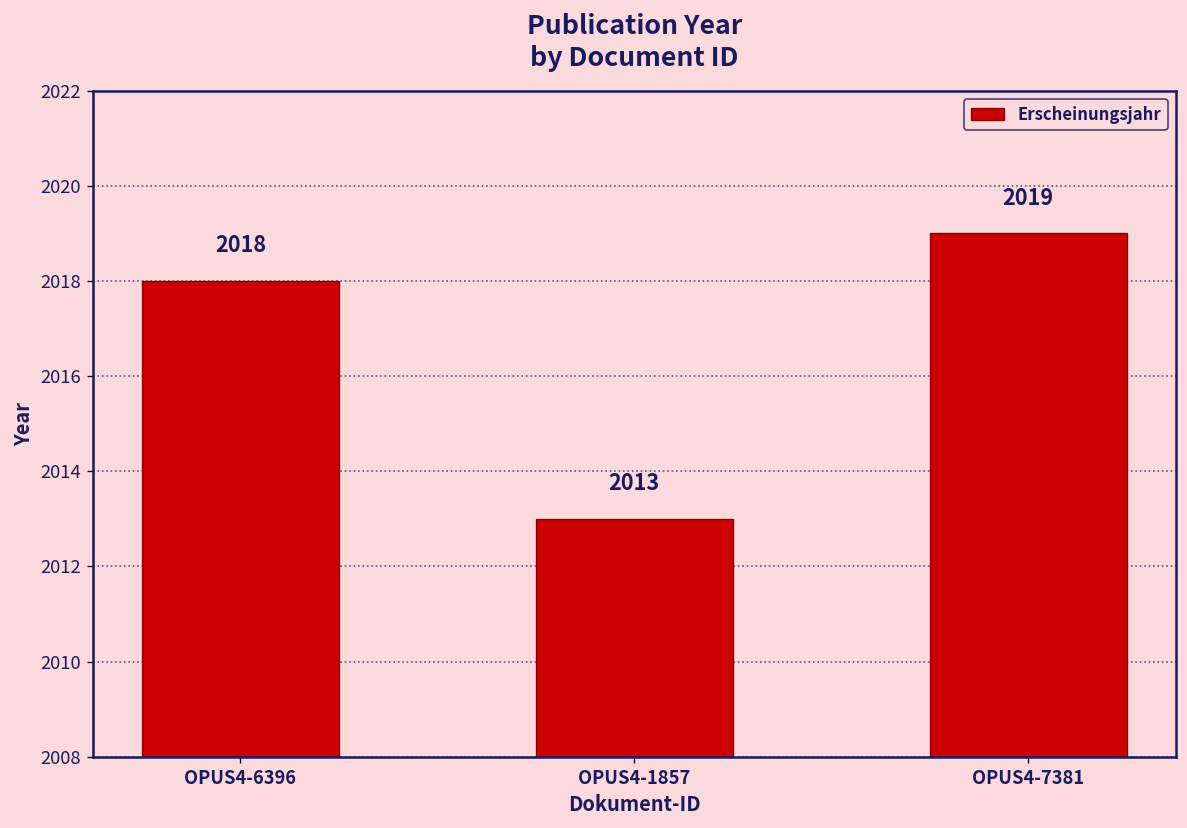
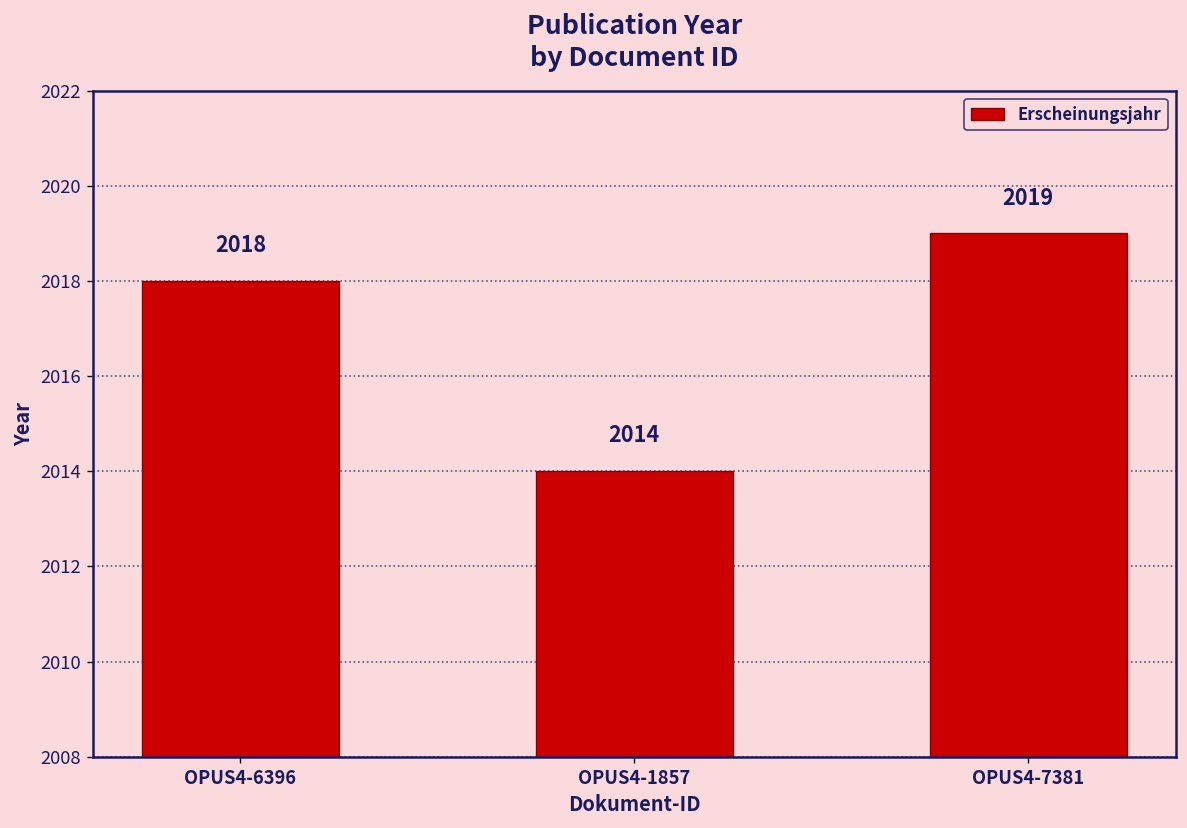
  {
    "OPUS4-6396": 2018,
-   "OPUS4-1857": 2013,
+   "OPUS4-1857": 2014,
    "OPUS4-7381": 2019
  }
